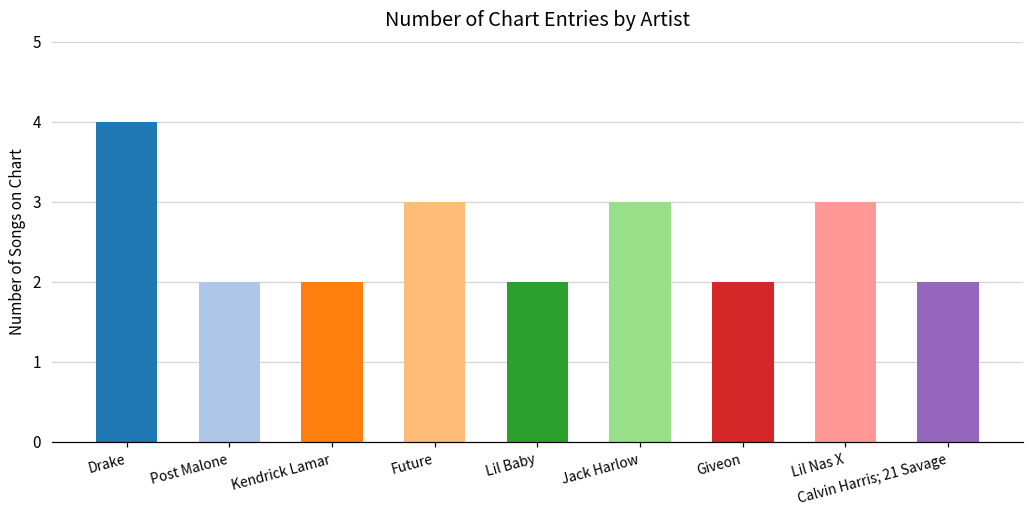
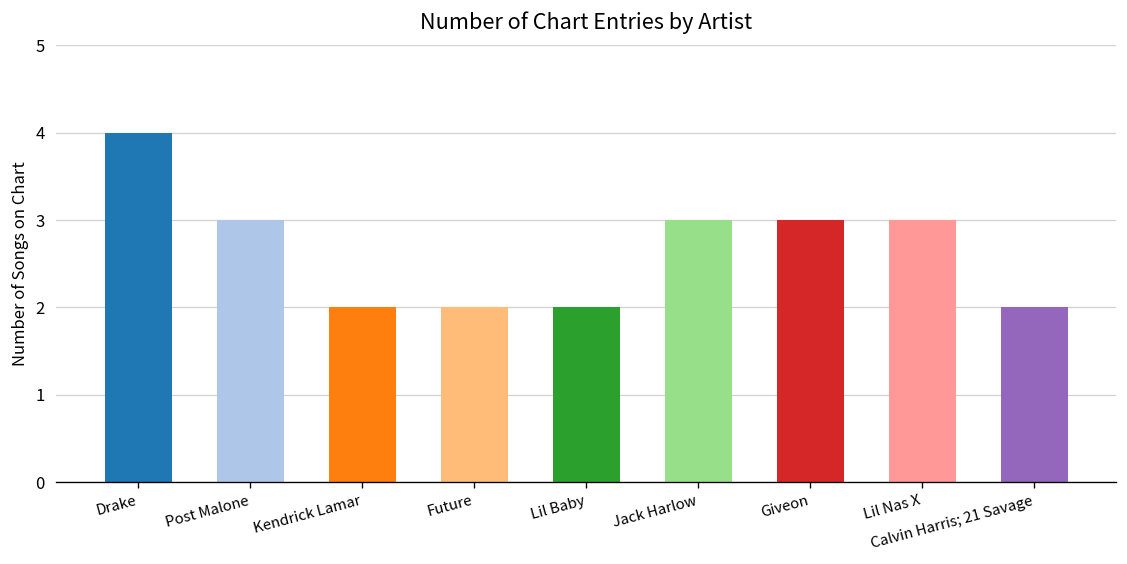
  {
    "Drake": 4,
-   "Post Malone": 2,
+   "Post Malone": 3,
    "Kendrick Lamar": 2,
-   "Future": 3,
+   "Future": 2,
    "Lil Baby": 2,
    "Jack Harlow": 3,
-   "Giveon": 2,
+   "Giveon": 3,
    "Lil Nas X": 3,
    "Calvin Harris; 21 Savage": 2
  }
